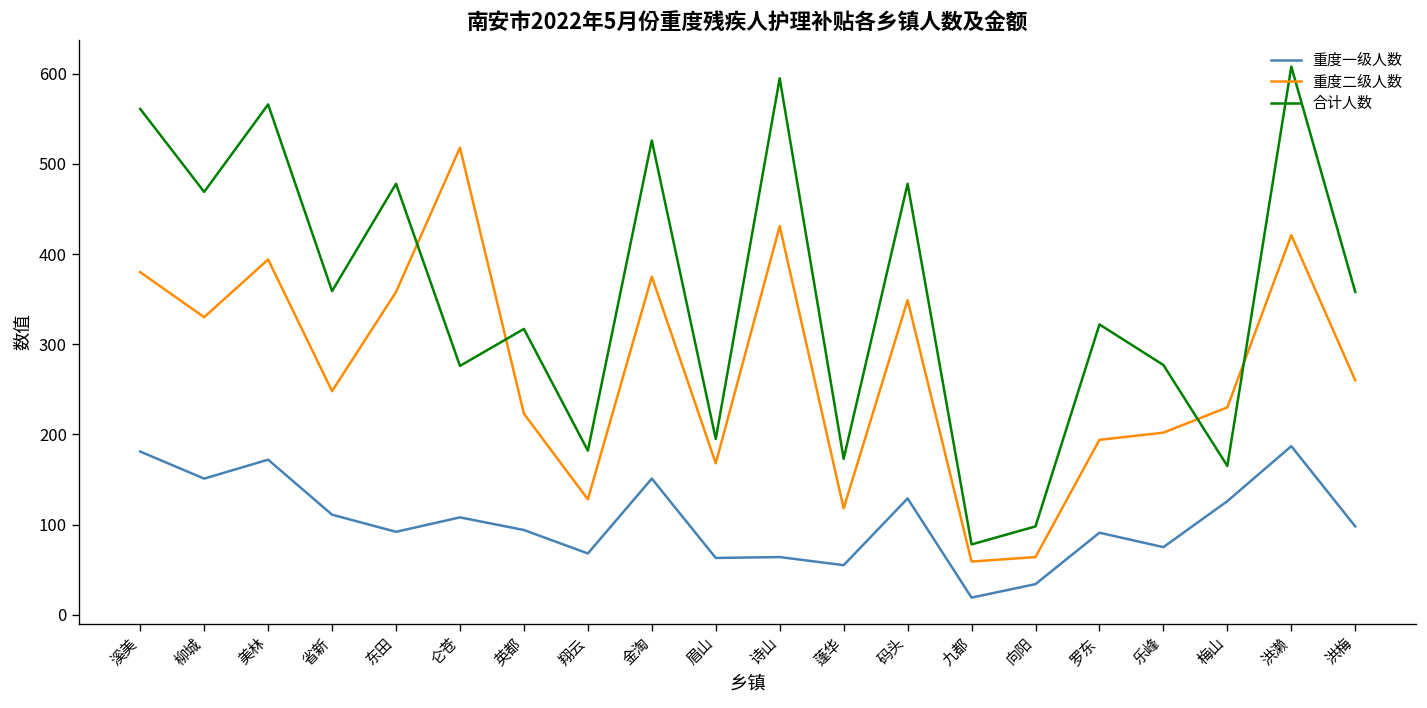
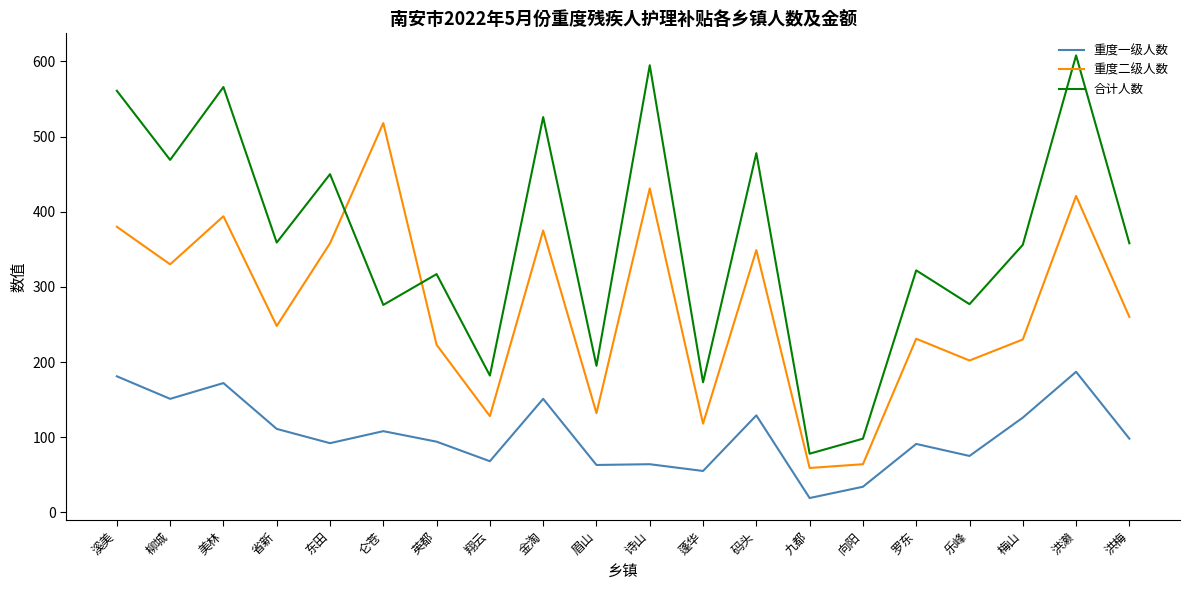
  {
    "重度一级人数": {
      "溪美": 180,
      "柳城": 150,
      "美林": 170,
      "省新": 110,
      "东田": 90,
      "仑苍": 110,
      "英都": 90,
      "翔云": 70,
      "金淘": 150,
      "眉山": 60,
      "诗山": 60,
      "蓬华": 60,
      "码头": 130,
      "九都": 20,
      "向阳": 30,
      "罗东": 90,
      "乐峰": 80,
      "梅山": 130,
      "洪濑": 190,
      "洪梅": 100
    },
    "重度二级人数": {
      "溪美": 380,
      "柳城": 330,
      "美林": 390,
      "省新": 250,
      "东田": 360,
      "仑苍": 520,
      "英都": 220,
      "翔云": 130,
      "金淘": 380,
-     "眉山": 170,
+     "眉山": 130,
      "诗山": 430,
      "蓬华": 120,
      "码头": 350,
      "九都": 60,
      "向阳": 60,
-     "罗东": 190,
+     "罗东": 230,
      "乐峰": 200,
      "梅山": 230,
      "洪濑": 420,
      "洪梅": 260
    },
    "合计人数": {
      "溪美": 560,
      "柳城": 470,
      "美林": 570,
      "省新": 360,
-     "东田": 480,
+     "东田": 450,
      "仑苍": 280,
      "英都": 320,
      "翔云": 180,
      "金淘": 530,
      "眉山": 200,
      "诗山": 600,
      "蓬华": 170,
      "码头": 480,
      "九都": 80,
      "向阳": 100,
      "罗东": 320,
      "乐峰": 280,
-     "梅山": 170,
+     "梅山": 360,
      "洪濑": 610,
      "洪梅": 360
    }
  }
